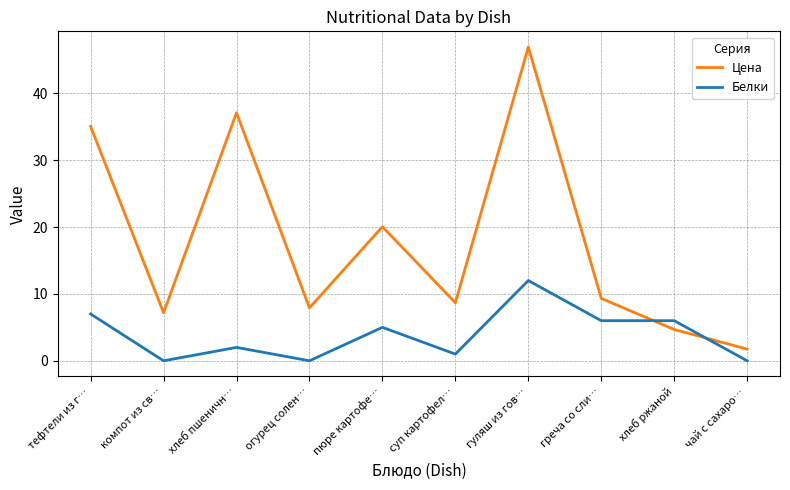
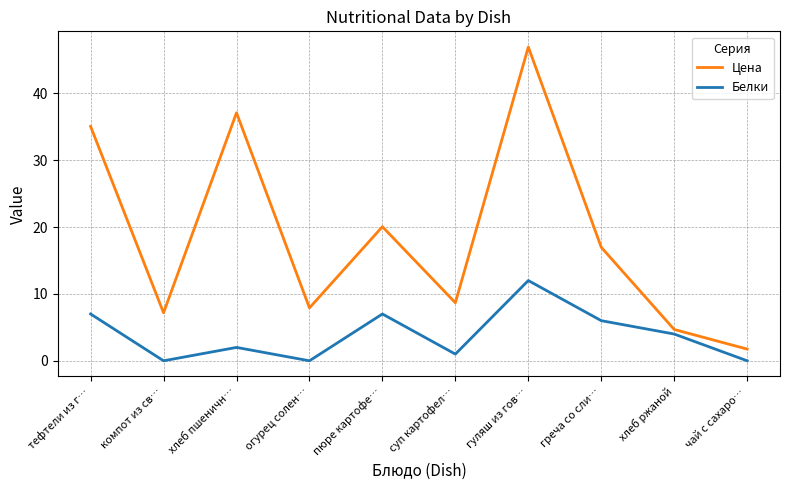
  {
    "Цена": {
      "тефтели из г…": 35,
      "компот из св…": 7,
      "хлеб пшеничн…": 37,
      "огурец солен…": 8,
      "пюре картофе…": 20,
      "суп картофел…": 9,
      "гуляш из гов…": 47,
-     "греча со сли…": 9,
+     "греча со сли…": 17,
      "хлеб ржаной": 5,
      "чай с сахаро…": 2
    },
    "Белки": {
      "тефтели из г…": 7,
      "компот из св…": 0,
      "хлеб пшеничн…": 2,
      "огурец солен…": 0,
-     "пюре картофе…": 5,
+     "пюре картофе…": 7,
      "суп картофел…": 1,
      "гуляш из гов…": 12,
      "греча со сли…": 6,
-     "хлеб ржаной": 6,
+     "хлеб ржаной": 4,
      "чай с сахаро…": 0
    }
  }
